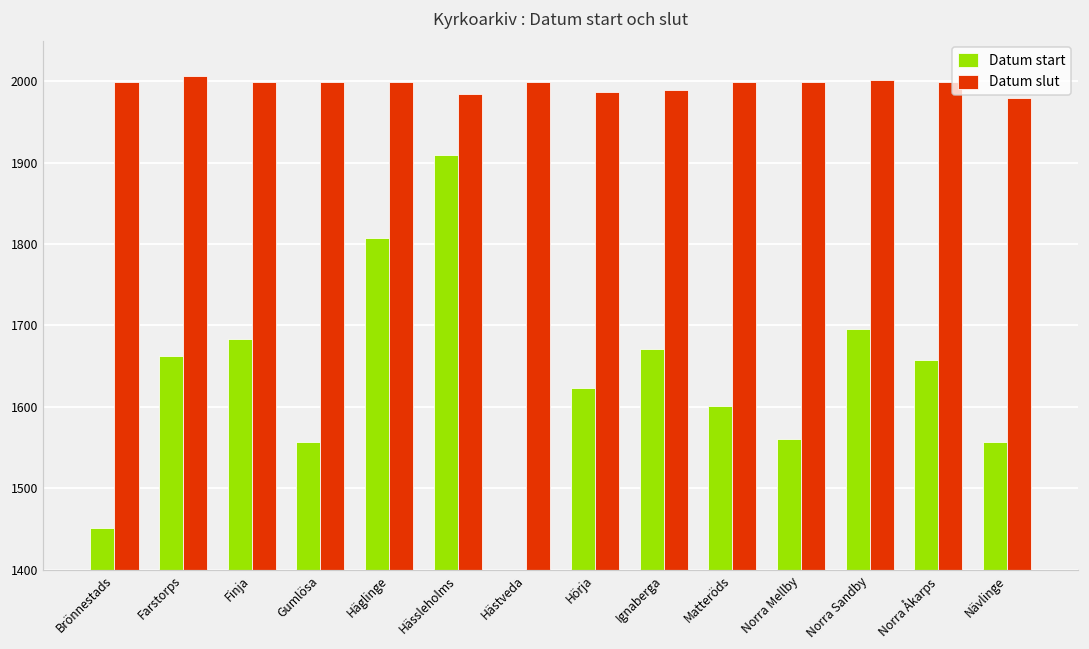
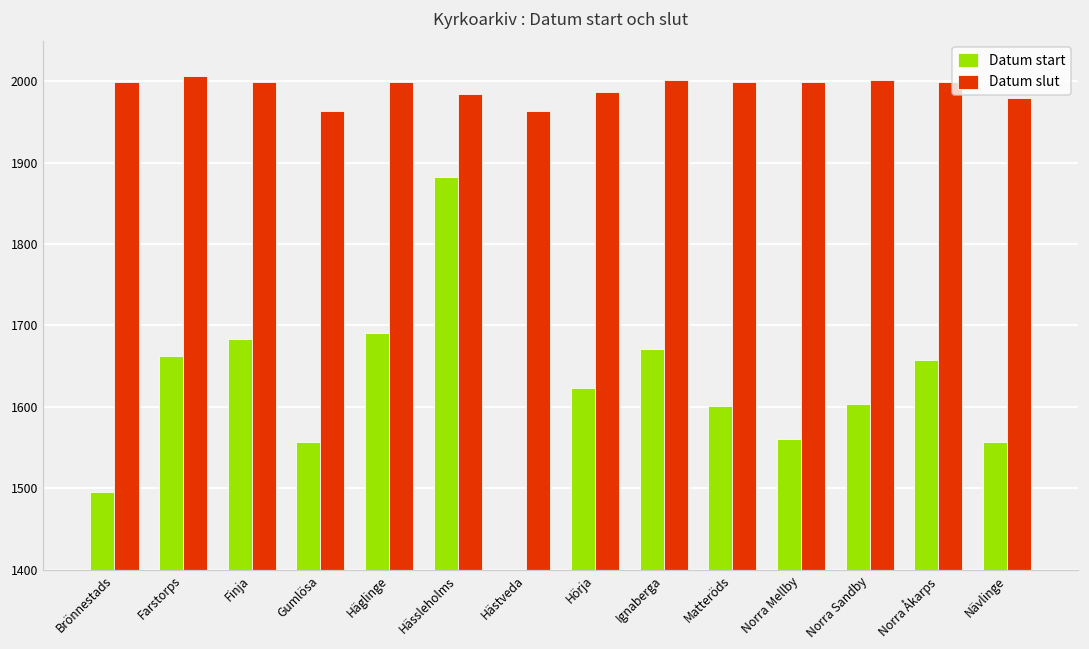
  {
    "Datum start": {
-     "Brönnestads": 1450,
+     "Brönnestads": 1500,
      "Farstorps": 1660,
      "Finja": 1680,
      "Gumlösa": 1560,
-     "Häglinge": 1810,
-     "Hässleholms": 1910,
+     "Häglinge": 1690,
+     "Hässleholms": 1880,
      "Hörja": 1620,
      "Ignaberga": 1670,
      "Matteröds": 1600,
      "Norra Mellby": 1560,
-     "Norra Sandby": 1700,
+     "Norra Sandby": 1600,
      "Norra Åkarps": 1660,
      "Nävlinge": 1560
    },
    "Datum slut": {
      "Brönnestads": 2000,
      "Farstorps": 2010,
      "Finja": 2000,
-     "Gumlösa": 2000,
+     "Gumlösa": 1960,
      "Häglinge": 2000,
      "Hässleholms": 1980,
-     "Hästveda": 2000,
+     "Hästveda": 1960,
      "Hörja": 1990,
-     "Ignaberga": 1990,
+     "Ignaberga": 2000,
      "Matteröds": 2000,
      "Norra Mellby": 2000,
      "Norra Sandby": 2000,
      "Norra Åkarps": 2000,
      "Nävlinge": 1980
    }
  }
